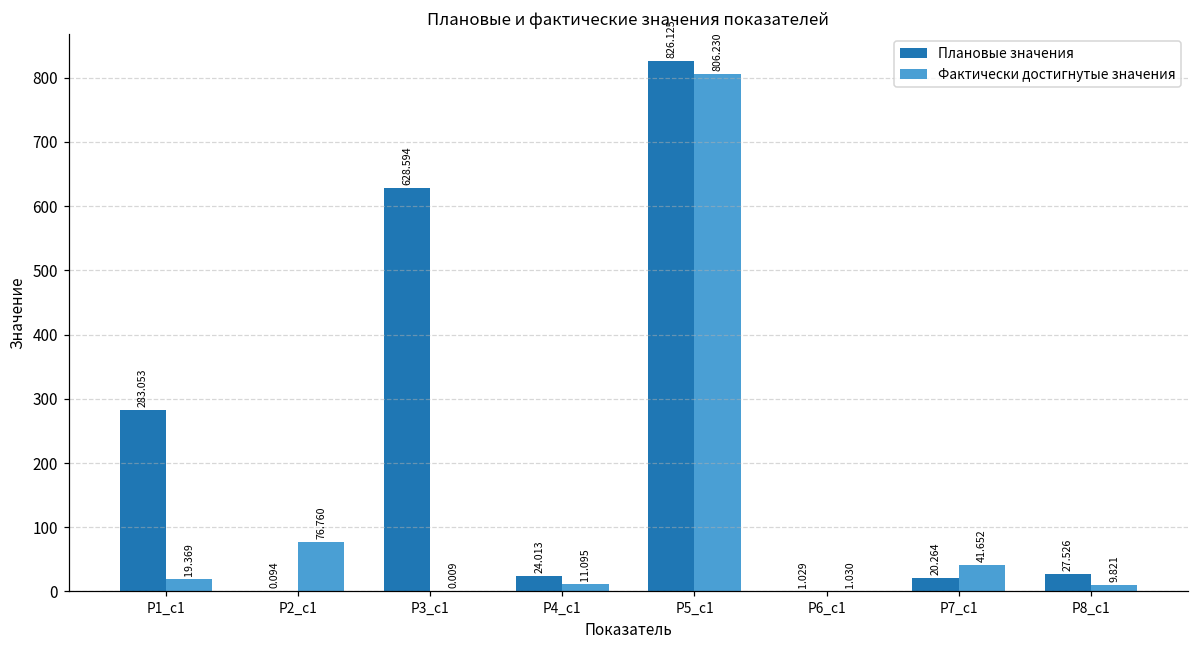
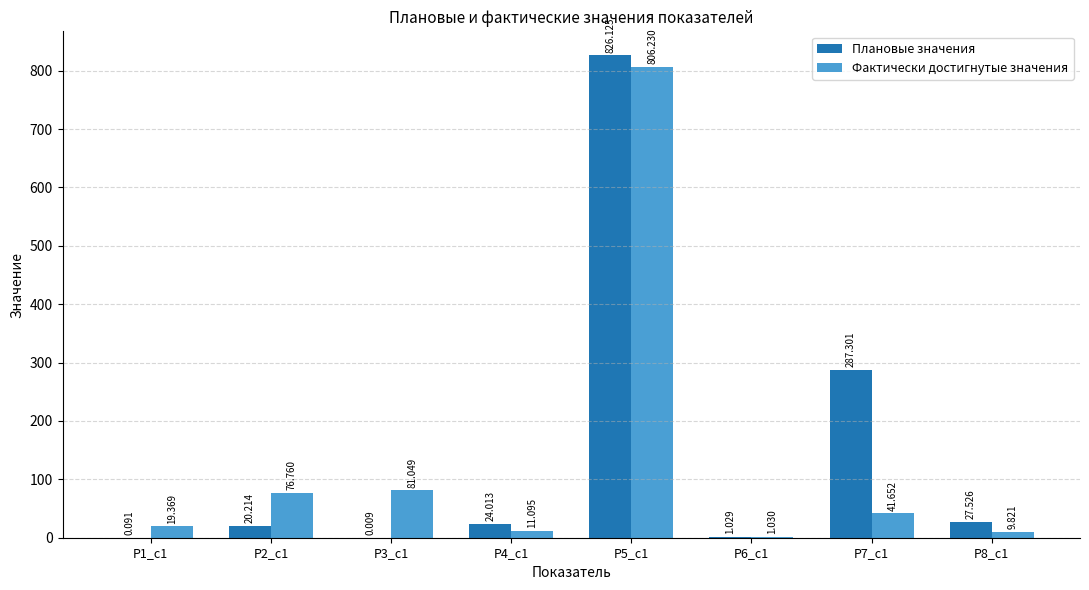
  {
    "Плановые значения": {
-     "Р1_с1": 283.053,
-     "Р2_с1": 0.094,
-     "Р3_с1": 628.594,
+     "Р1_с1": 0.091,
+     "Р2_с1": 20.214,
+     "Р3_с1": 0.009,
      "Р4_с1": 24.013,
      "Р5_c1": 826.125,
      "Р6_c1": 1.029,
-     "Р7_c1": 20.264,
+     "Р7_c1": 287.301,
      "Р8_c1": 27.526
    },
    "Фактически достигнутые значения": {
      "Р1_с1": 19.369,
      "Р2_с1": 76.760,
-     "Р3_с1": 0.009,
+     "Р3_с1": 81.049,
      "Р4_с1": 11.095,
      "Р5_c1": 806.230,
      "Р6_c1": 1.030,
      "Р7_c1": 41.652,
      "Р8_c1": 9.821
    }
  }
